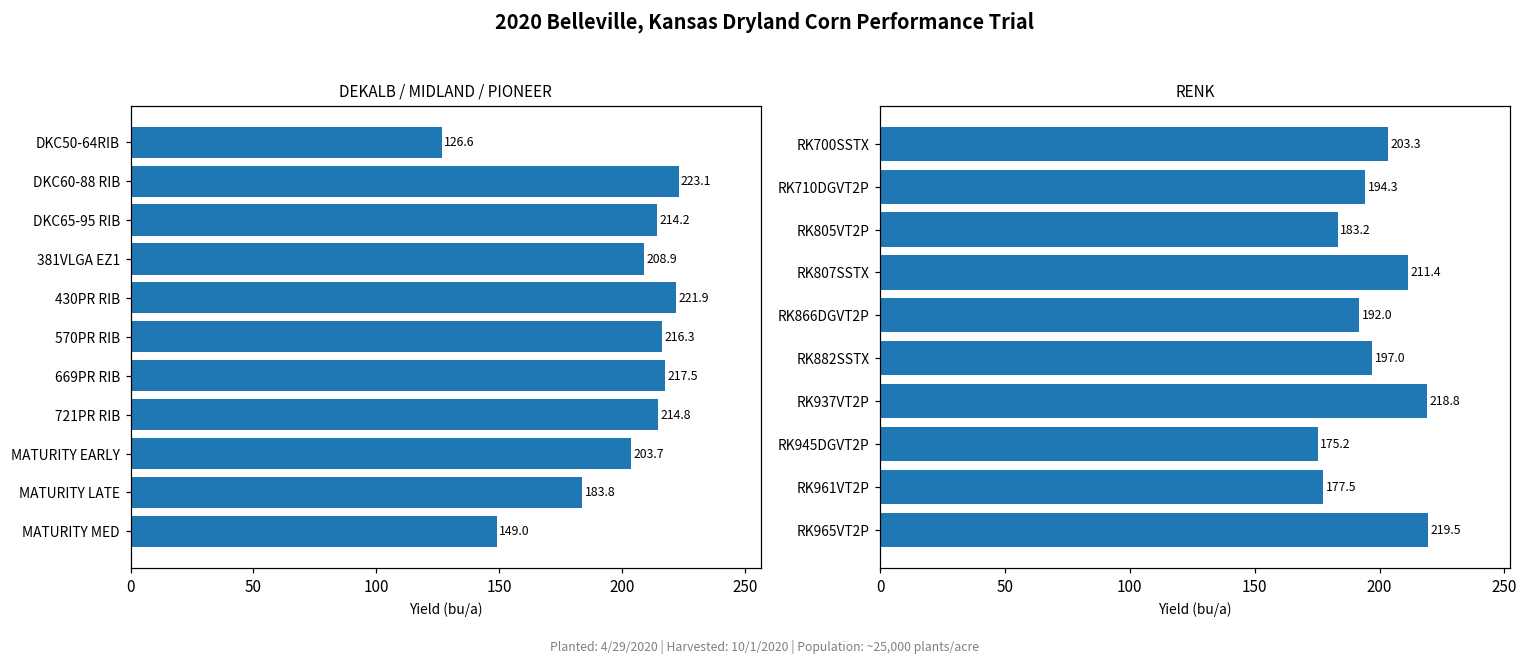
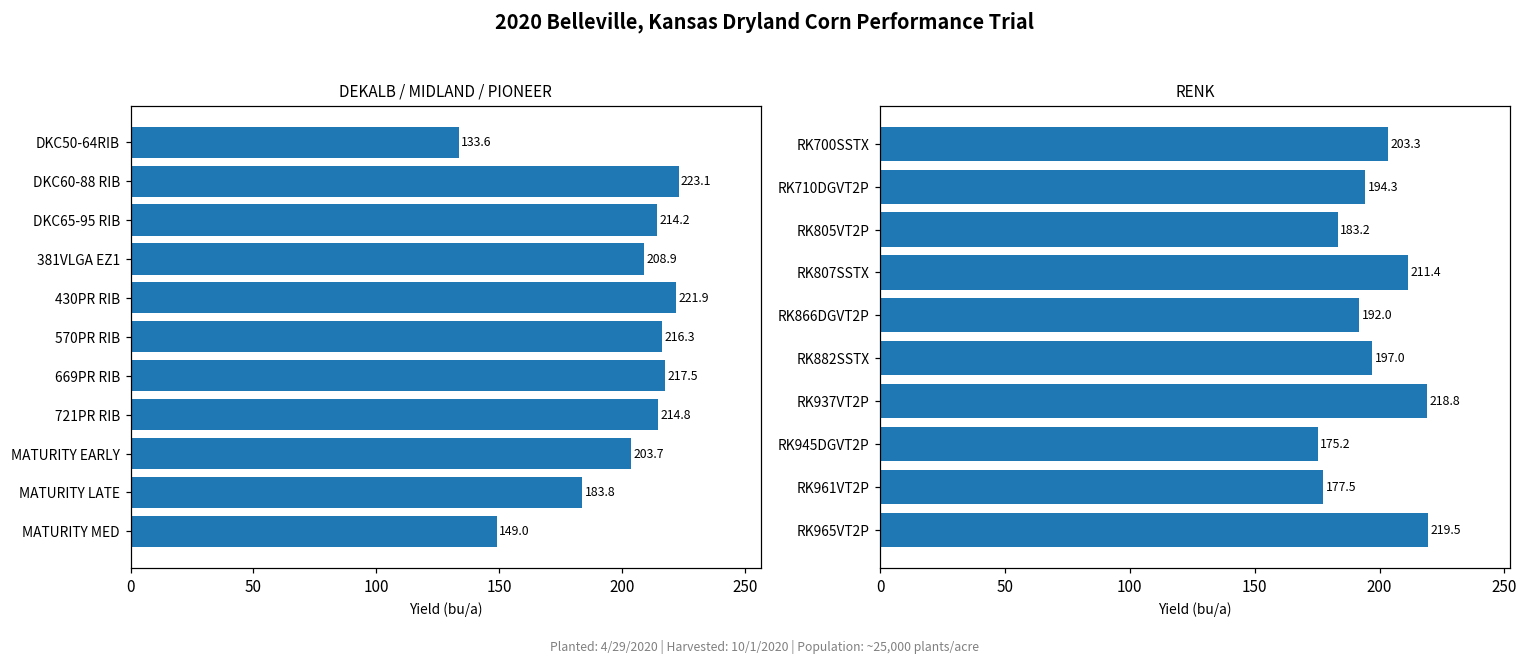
  {
    "DEKALB / MIDLAND / PIONEER": {
-     "DKC50-64RIB": 126.6,
+     "DKC50-64RIB": 133.6,
      "DKC60-88 RIB": 223.1,
      "DKC65-95 RIB": 214.2,
      "381VLGA EZ1": 208.9,
      "430PR RIB": 221.9,
      "570PR RIB": 216.3,
      "669PR RIB": 217.5,
      "721PR RIB": 214.8,
      "MATURITY EARLY": 203.7,
      "MATURITY LATE": 183.8,
      "MATURITY MED": 149.0
    },
    "RENK": {
      "RK700SSTX": 203.3,
      "RK710DGVT2P": 194.3,
      "RK805VT2P": 183.2,
      "RK807SSTX": 211.4,
      "RK866DGVT2P": 192.0,
      "RK882SSTX": 197.0,
      "RK937VT2P": 218.8,
      "RK945DGVT2P": 175.2,
      "RK961VT2P": 177.5,
      "RK965VT2P": 219.5
    }
  }
